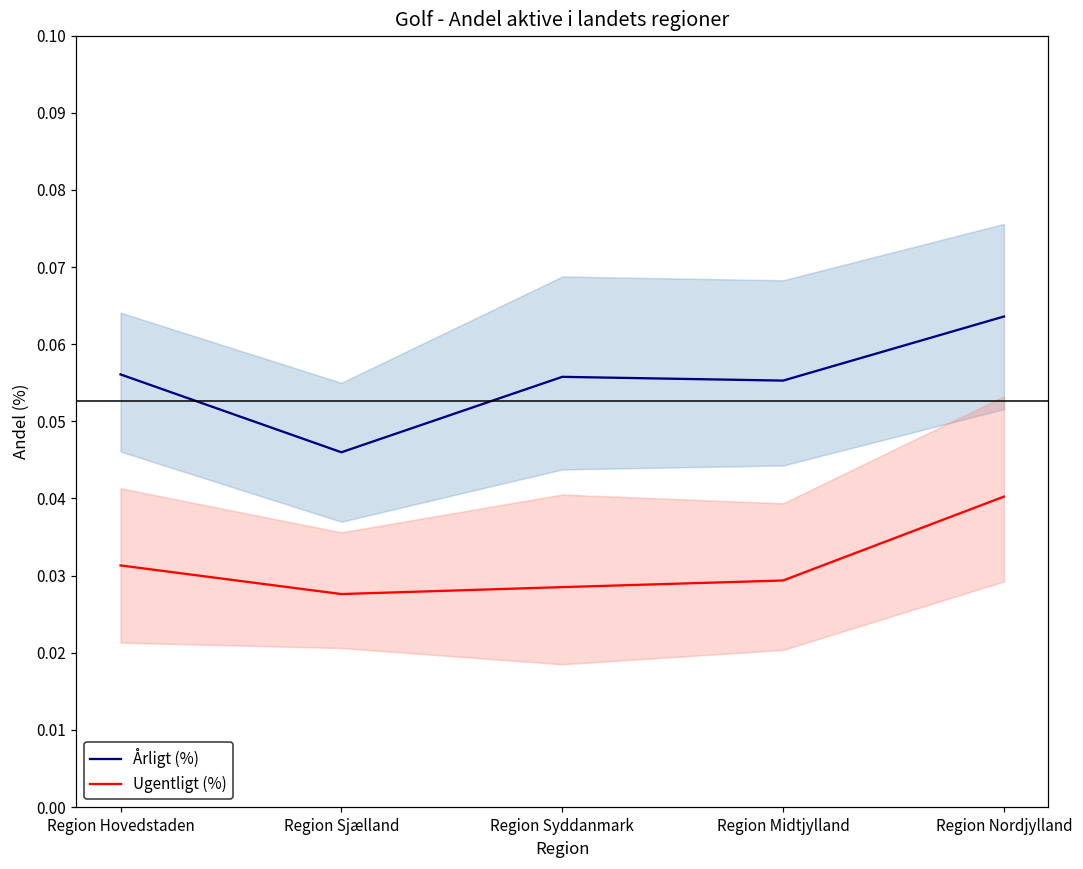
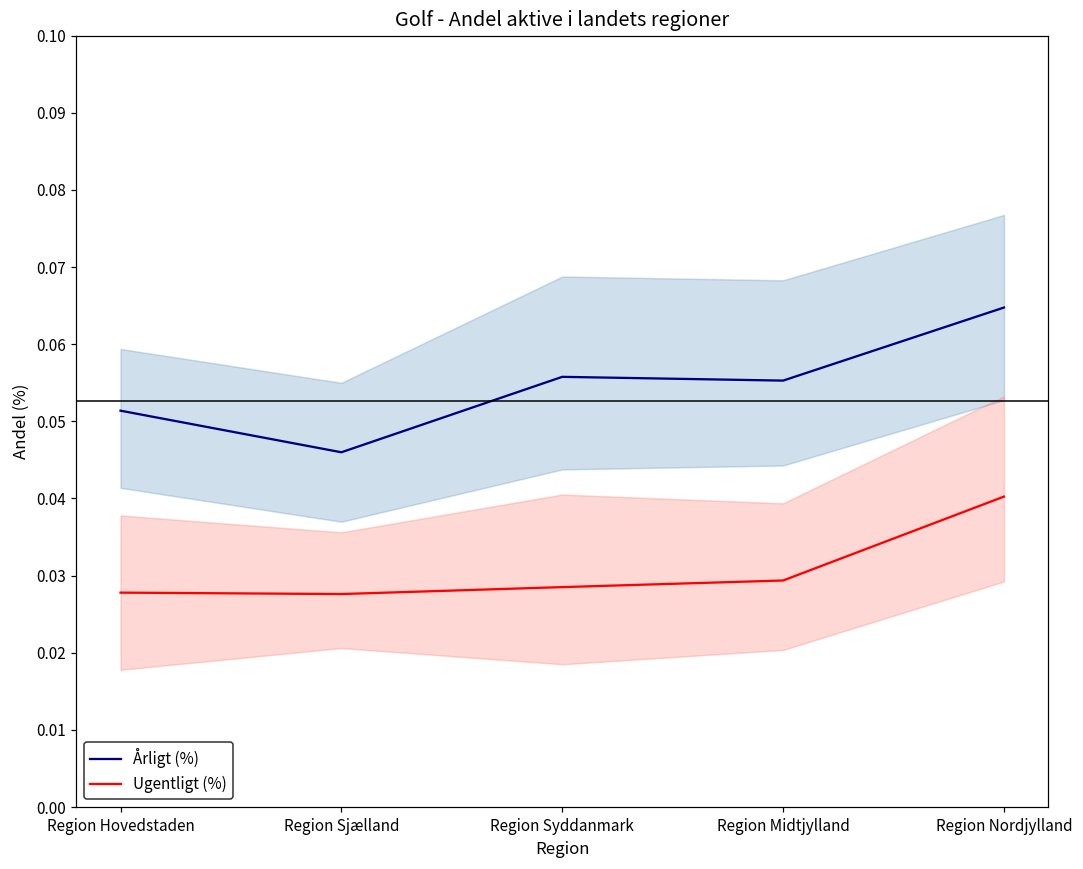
  {
    "Årligt (%)": {
-     "Region Hovedstaden": 0.056,
+     "Region Hovedstaden": 0.051,
      "Region Sjælland": 0.046,
      "Region Syddanmark": 0.056,
      "Region Midtjylland": 0.055,
-     "Region Nordjylland": 0.064
+     "Region Nordjylland": 0.065
    },
    "Ugentligt (%)": {
-     "Region Hovedstaden": 0.031,
+     "Region Hovedstaden": 0.028,
      "Region Sjælland": 0.028,
      "Region Syddanmark": 0.029,
      "Region Midtjylland": 0.029,
      "Region Nordjylland": 0.040
    }
  }
